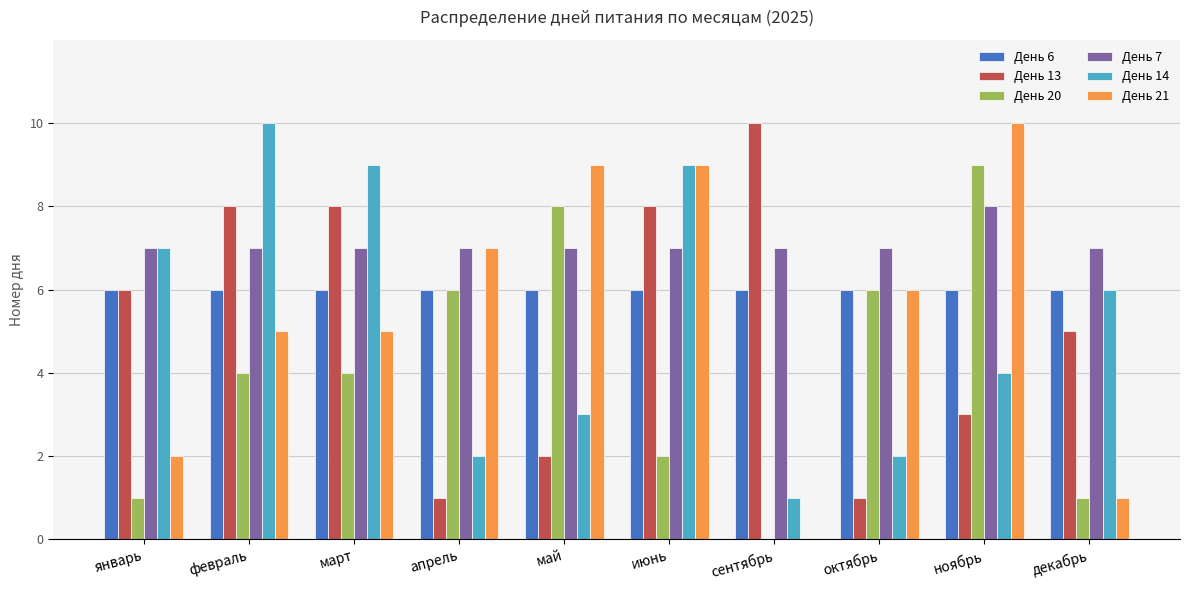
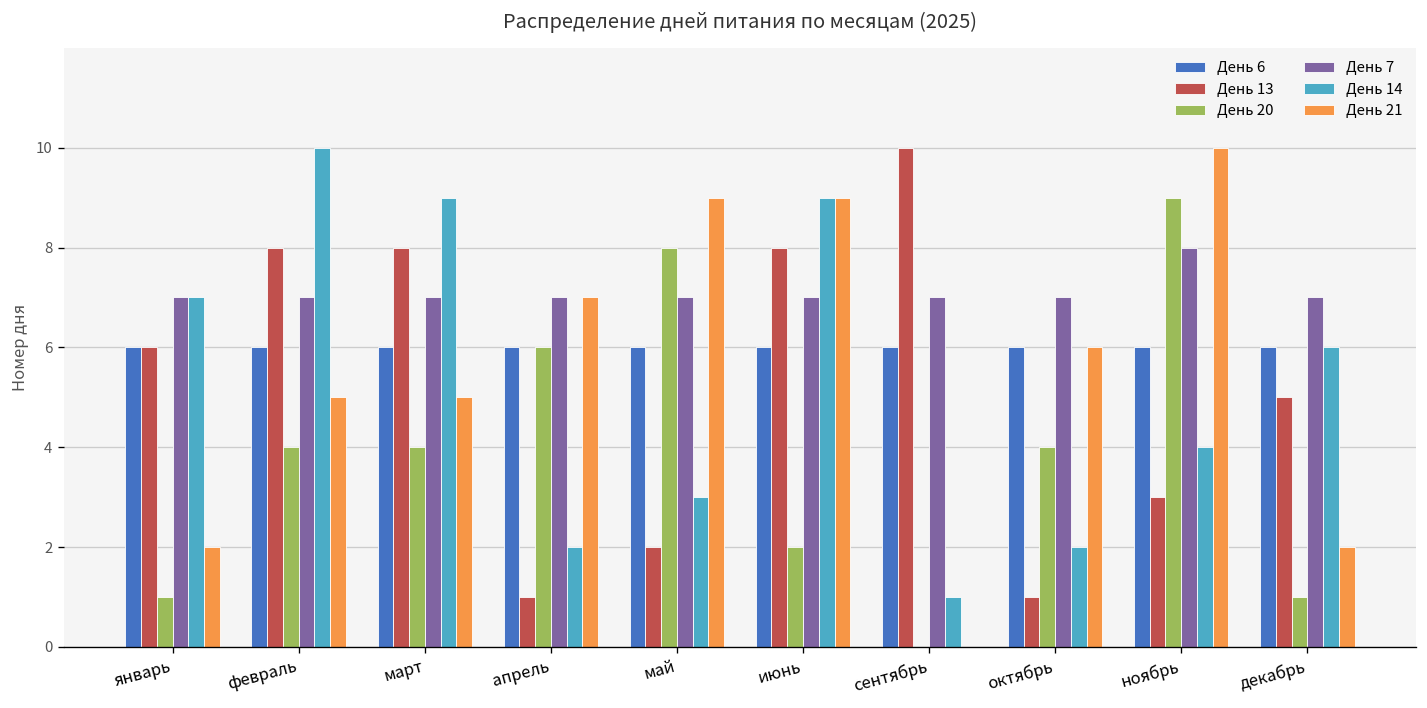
  {
    "День 13": {
      "январь": 6,
      "февраль": 8,
      "март": 8,
      "апрель": 1,
      "май": 2,
      "июнь": 8,
      "сентябрь": 10,
      "октябрь": 1,
      "ноябрь": 3,
      "декабрь": 5
    },
    "День 20": {
      "январь": 1,
      "февраль": 4,
      "март": 4,
      "апрель": 6,
      "май": 8,
      "июнь": 2,
      "сентябрь": 0,
-     "октябрь": 6,
+     "октябрь": 4,
      "ноябрь": 9,
      "декабрь": 1
    },
    "День 7": {
      "январь": 7,
      "февраль": 7,
      "март": 7,
      "апрель": 7,
      "май": 7,
      "июнь": 7,
      "сентябрь": 7,
      "октябрь": 7,
      "ноябрь": 8,
      "декабрь": 7
    },
    "День 21": {
      "январь": 2,
      "февраль": 5,
      "март": 5,
      "апрель": 7,
      "май": 9,
      "июнь": 9,
      "сентябрь": 0,
      "октябрь": 6,
      "ноябрь": 10,
-     "декабрь": 1
+     "декабрь": 2
    }
  }
